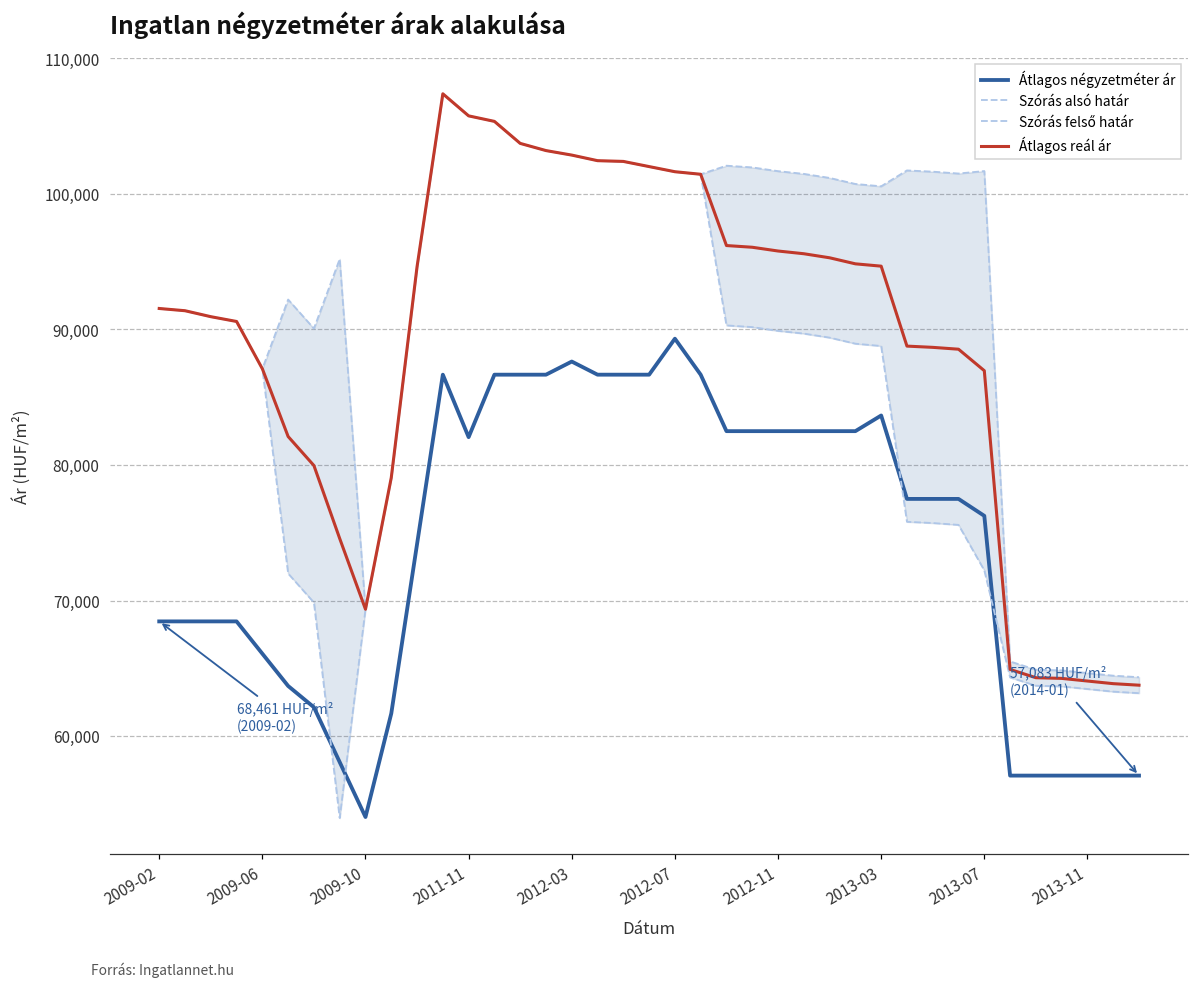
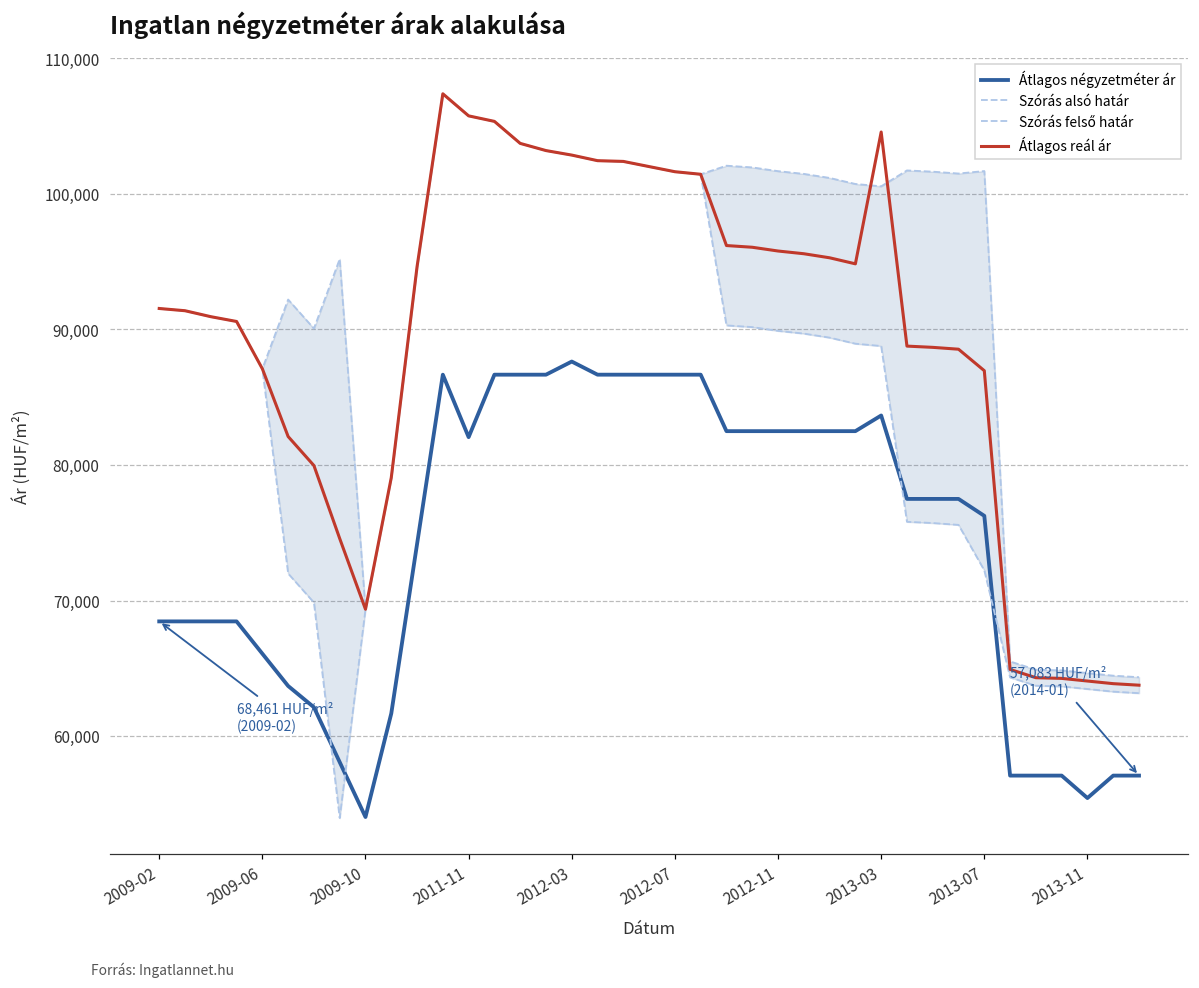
  {
    "Átlagos négyzetméter ár": {
      "2009-02": "68,500",
      "2009-10": "54,000",
      "2011-11": "82,100",
      "2012-03": "87,600",
-     "2012-07": "89,300",
+     "2012-07": "86,700",
      "2012-11": "82,500",
      "2013-03": "83,700",
      "2013-07": "76,200",
-     "2013-11": "57,100"
+     "2013-11": "55,400"
    },
    "Átlagos reál ár": {
      "2012-11": "95,800",
-     "2013-03": "94,700",
+     "2013-03": "104,600",
      "2013-07": "87,000"
    }
  }
